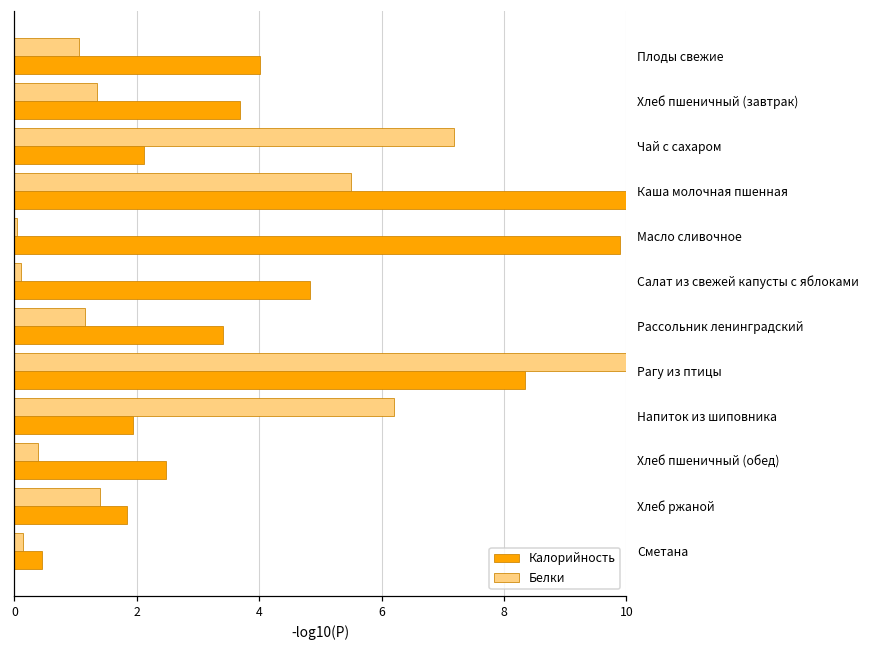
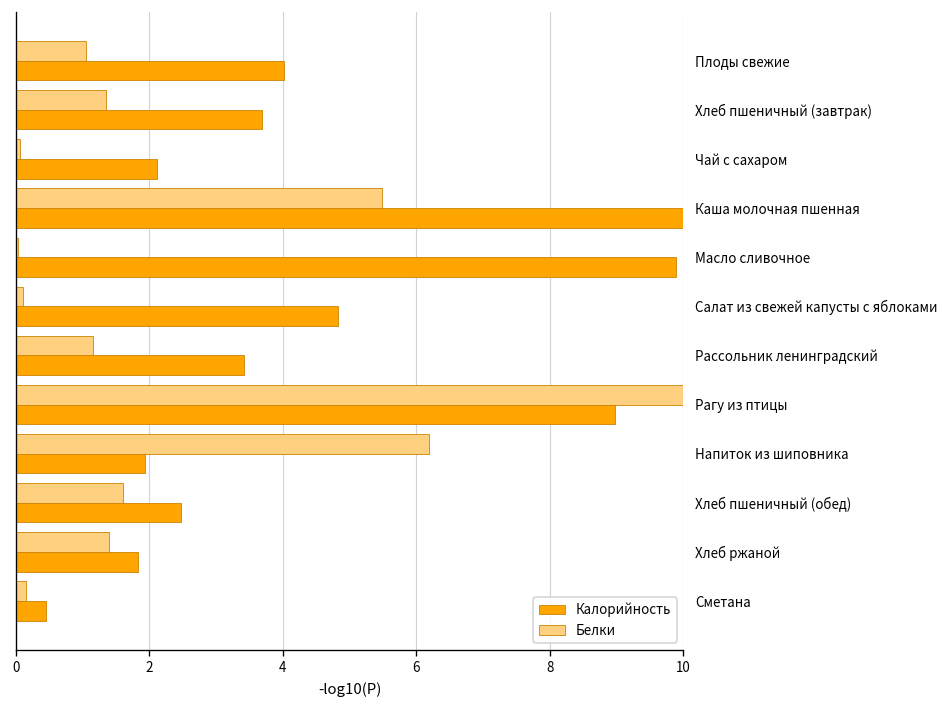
  {
    "Калорийность": {
      "Плоды свежие": 4.0,
      "Хлеб пшеничный (завтрак)": 3.7,
      "Чай с сахаром": 2.1,
      "Каша молочная пшенная": 10.0,
      "Масло сливочное": 9.9,
      "Салат из свежей капусты с яблоками": 4.8,
      "Рассольник ленинградский": 3.4,
-     "Рагу из птицы": 8.3,
+     "Рагу из птицы": 9.0,
      "Напиток из шиповника": 1.9,
      "Хлеб пшеничный (обед)": 2.5,
      "Хлеб ржаной": 1.8,
      "Сметана": 0.5
    },
    "Белки": {
      "Плоды свежие": 1.1,
      "Хлеб пшеничный (завтрак)": 1.4,
-     "Чай с сахаром": 7.2,
+     "Чай с сахаром": 0.1,
      "Каша молочная пшенная": 5.5,
      "Салат из свежей капусты с яблоками": 0.1,
      "Рассольник ленинградский": 1.2,
      "Рагу из птицы": 10.0,
      "Напиток из шиповника": 6.2,
-     "Хлеб пшеничный (обед)": 0.4,
+     "Хлеб пшеничный (обед)": 1.6,
      "Хлеб ржаной": 1.4,
      "Сметана": 0.1
    }
  }
